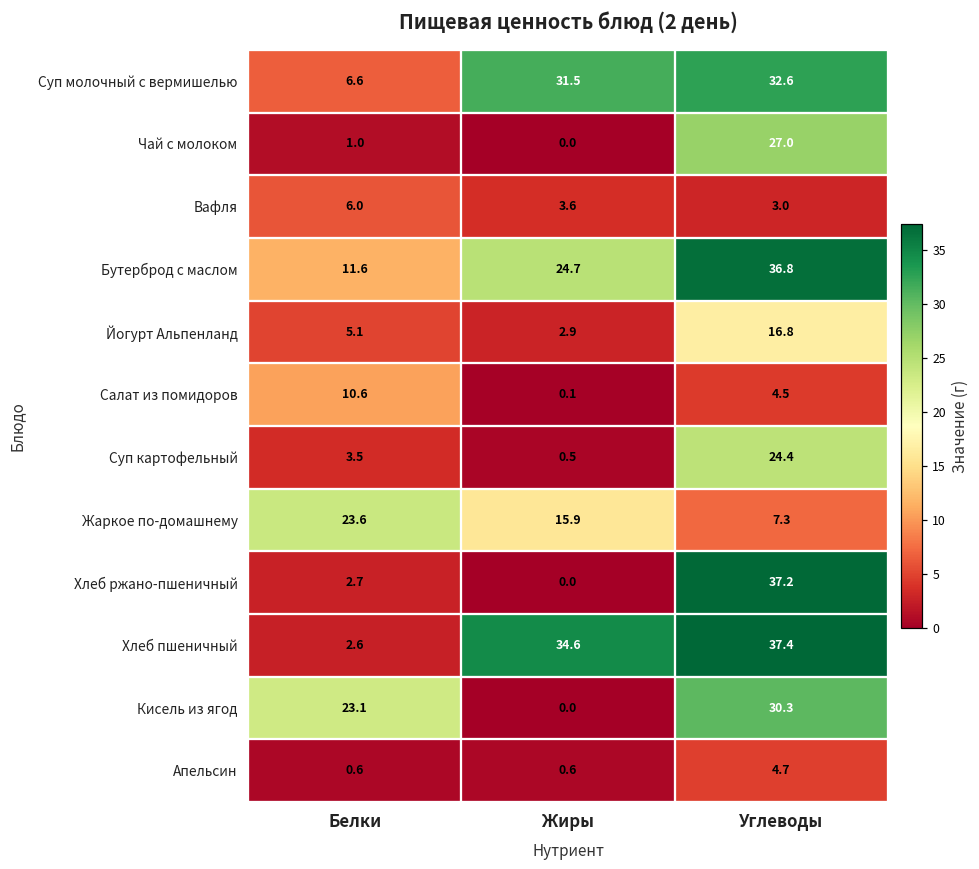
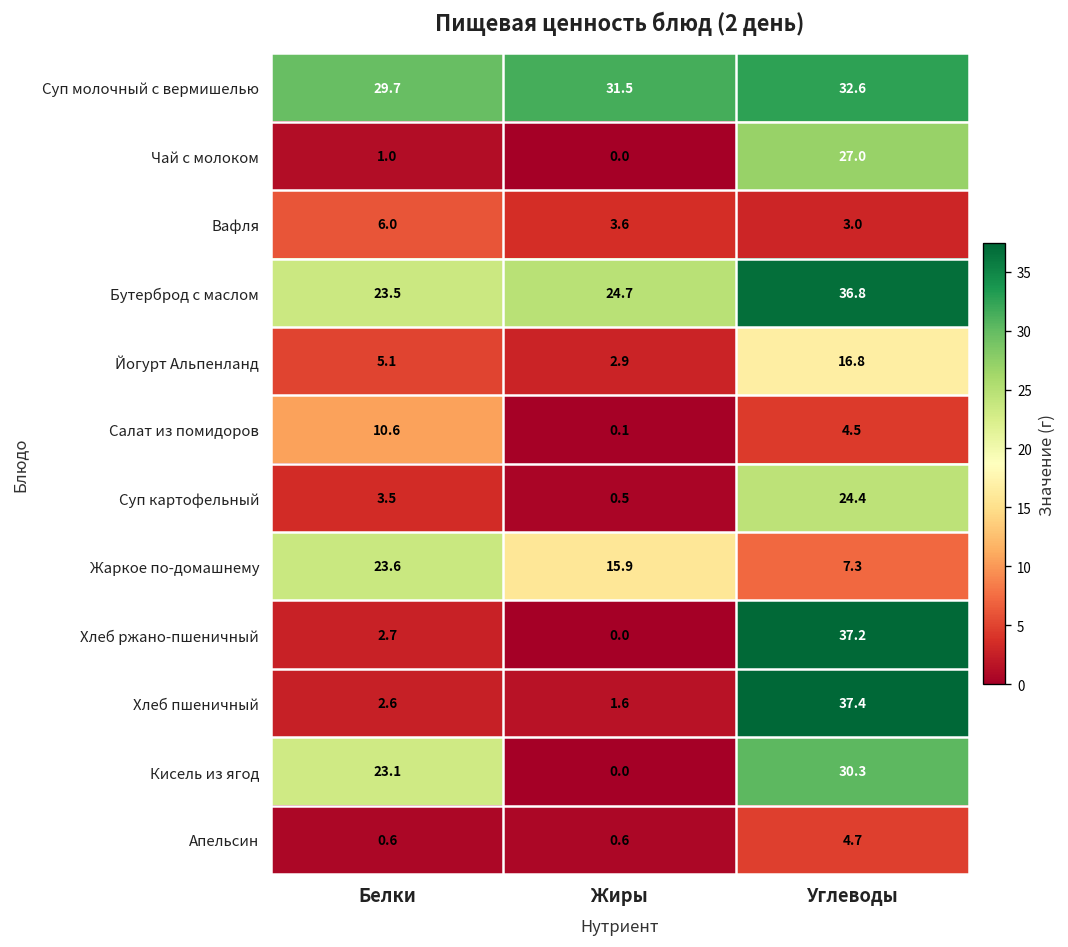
  {
    "Суп молочный с вермишелью": {
-     "Белки": 6.6,
+     "Белки": 29.7,
      "Жиры": 31.5,
      "Углеводы": 32.6
    },
    "Чай с молоком": {
      "Белки": 1.0,
      "Жиры": 0.0,
      "Углеводы": 27.0
    },
    "Вафля": {
      "Белки": 6.0,
      "Жиры": 3.6,
      "Углеводы": 3.0
    },
    "Бутерброд с маслом": {
-     "Белки": 11.6,
+     "Белки": 23.5,
      "Жиры": 24.7,
      "Углеводы": 36.8
    },
    "Йогурт Альпенланд": {
      "Белки": 5.1,
      "Жиры": 2.9,
      "Углеводы": 16.8
    },
    "Салат из помидоров": {
      "Белки": 10.6,
      "Жиры": 0.1,
      "Углеводы": 4.5
    },
    "Суп картофельный": {
      "Белки": 3.5,
      "Жиры": 0.5,
      "Углеводы": 24.4
    },
    "Жаркое по-домашнему": {
      "Белки": 23.6,
      "Жиры": 15.9,
      "Углеводы": 7.3
    },
    "Хлеб ржано-пшеничный": {
      "Белки": 2.7,
      "Жиры": 0.0,
      "Углеводы": 37.2
    },
    "Хлеб пшеничный": {
      "Белки": 2.6,
-     "Жиры": 34.6,
+     "Жиры": 1.6,
      "Углеводы": 37.4
    },
    "Кисель из ягод": {
      "Белки": 23.1,
      "Жиры": 0.0,
      "Углеводы": 30.3
    },
    "Апельсин": {
      "Белки": 0.6,
      "Жиры": 0.6,
      "Углеводы": 4.7
    }
  }
